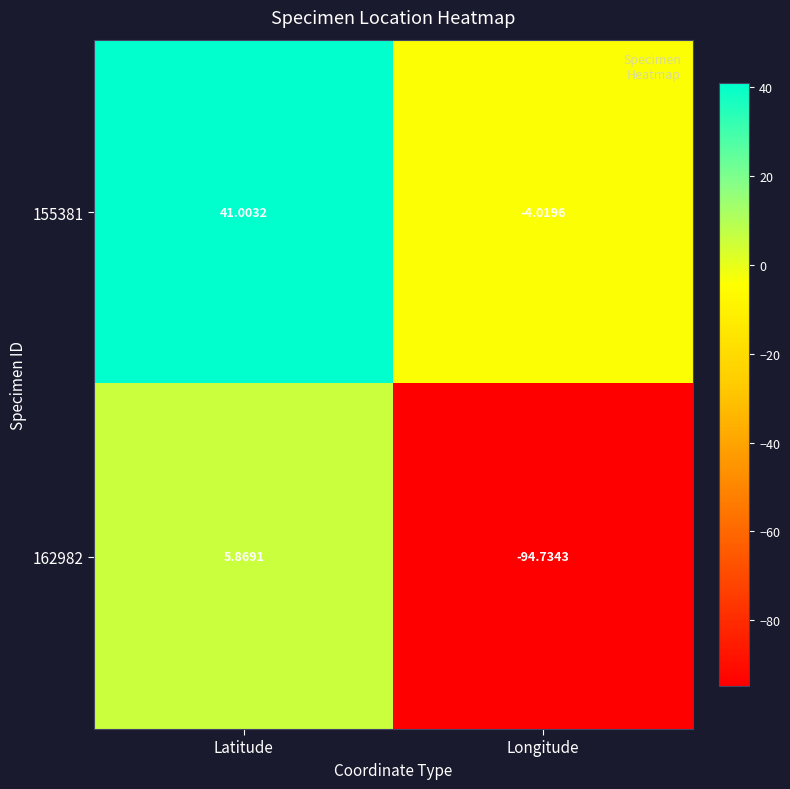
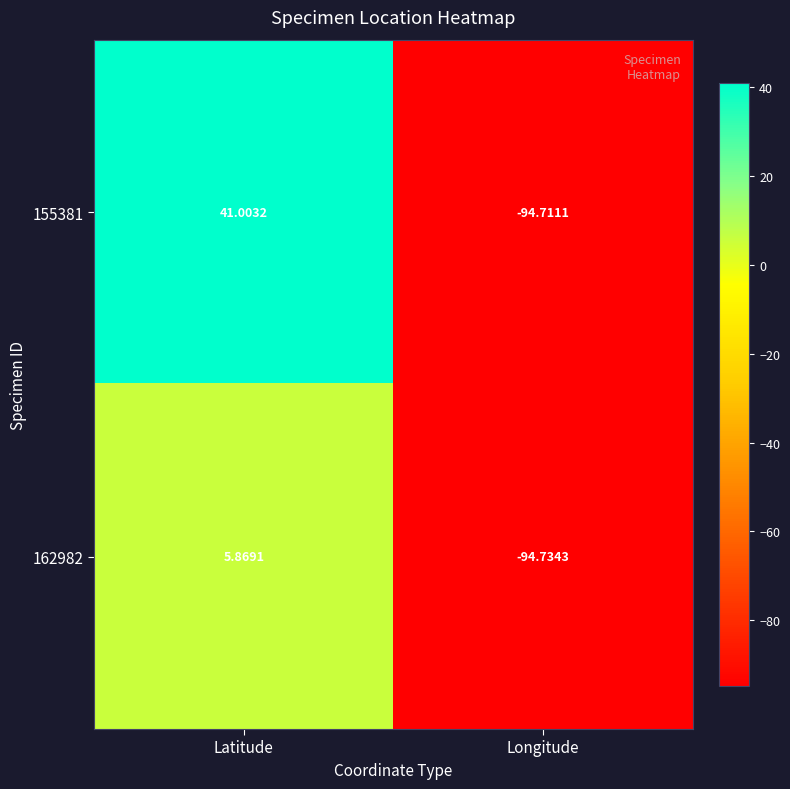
  {
    "155381": {
      "Latitude": 41.0032,
-     "Longitude": -4.0196
+     "Longitude": -94.7111
    },
    "162982": {
      "Latitude": 5.8691,
      "Longitude": -94.7343
    }
  }
